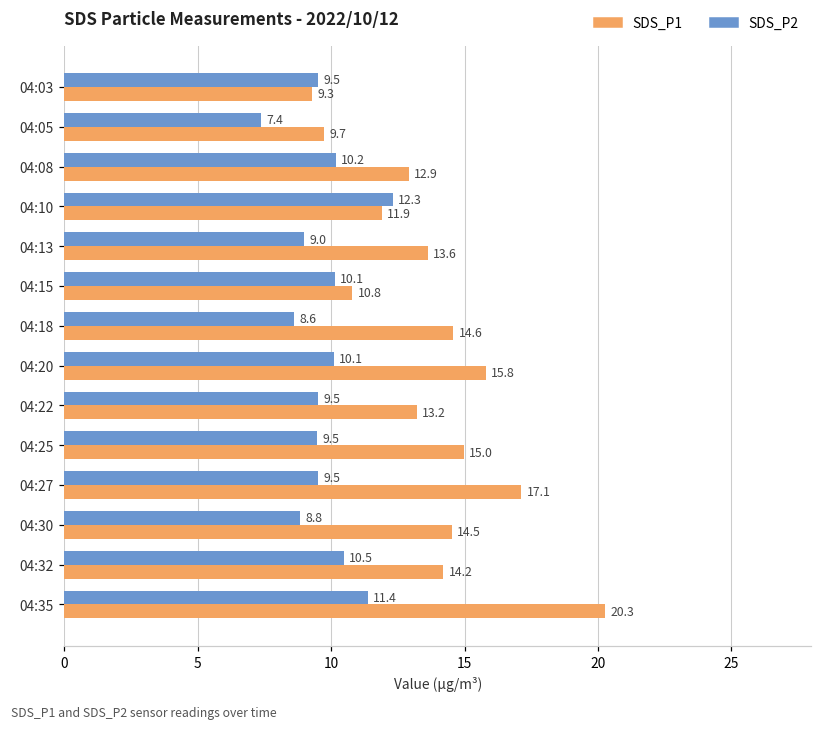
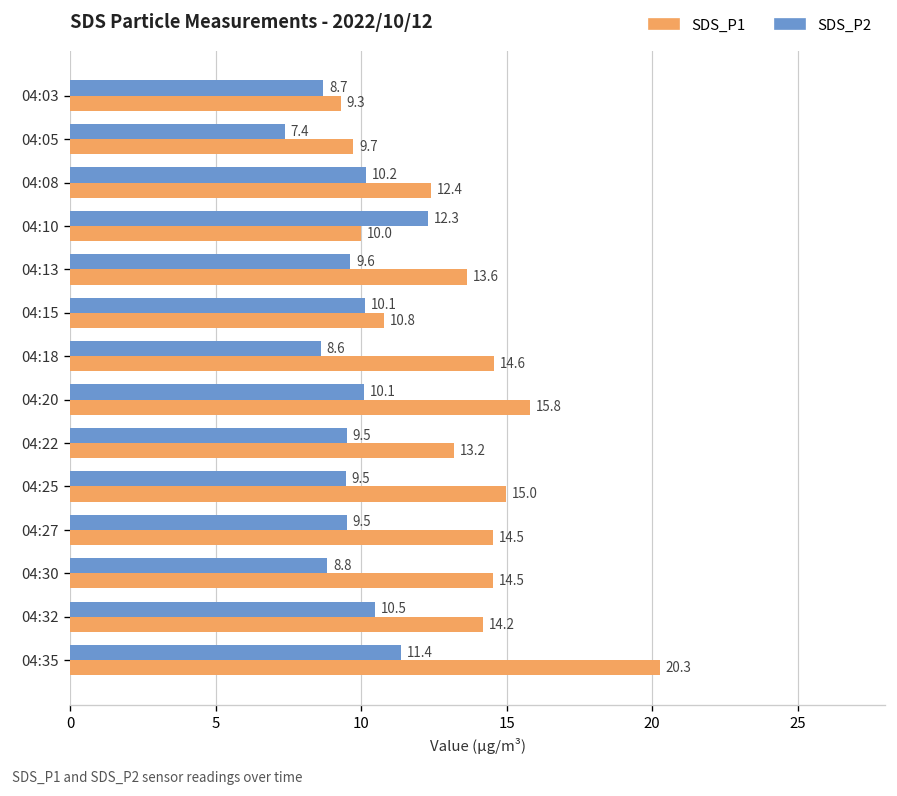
  {
    "SDS_P1": {
      "04:03": 9.3,
      "04:05": 9.7,
-     "04:08": 12.9,
-     "04:10": 11.9,
+     "04:08": 12.4,
+     "04:10": 10.0,
      "04:13": 13.6,
      "04:15": 10.8,
      "04:18": 14.6,
      "04:20": 15.8,
      "04:22": 13.2,
      "04:25": 15.0,
-     "04:27": 17.1,
+     "04:27": 14.5,
      "04:30": 14.5,
      "04:32": 14.2,
      "04:35": 20.3
    },
    "SDS_P2": {
-     "04:03": 9.5,
+     "04:03": 8.7,
      "04:05": 7.4,
      "04:08": 10.2,
      "04:10": 12.3,
-     "04:13": 9.0,
+     "04:13": 9.6,
      "04:15": 10.1,
      "04:18": 8.6,
      "04:20": 10.1,
      "04:22": 9.5,
      "04:25": 9.5,
      "04:27": 9.5,
      "04:30": 8.8,
      "04:32": 10.5,
      "04:35": 11.4
    }
  }
